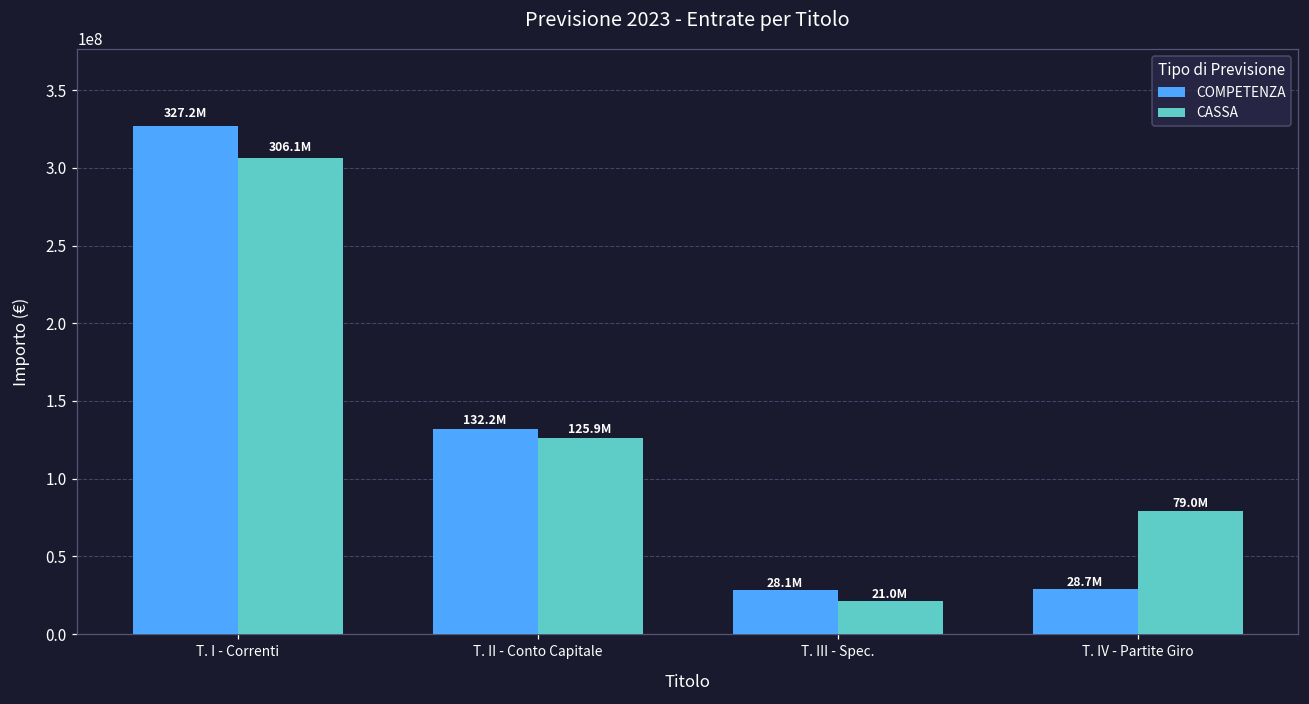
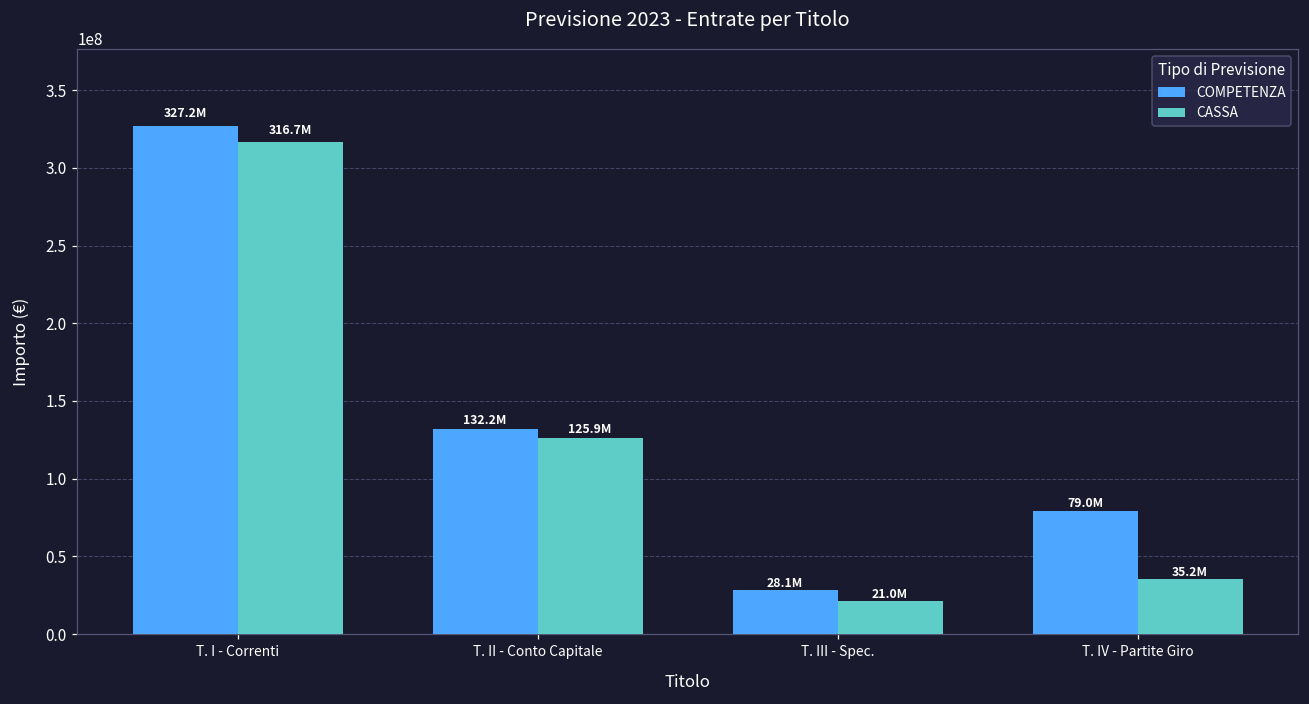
  {
    "COMPETENZA": {
      "T. I - Correnti": "327.2M",
      "T. II - Conto Capitale": "132.2M",
      "T. III - Spec.": "28.1M",
-     "T. IV - Partite Giro": "28.7M"
+     "T. IV - Partite Giro": "79.0M"
    },
    "CASSA": {
-     "T. I - Correnti": "306.1M",
+     "T. I - Correnti": "316.7M",
      "T. II - Conto Capitale": "125.9M",
      "T. III - Spec.": "21.0M",
-     "T. IV - Partite Giro": "79.0M"
+     "T. IV - Partite Giro": "35.2M"
    }
  }
